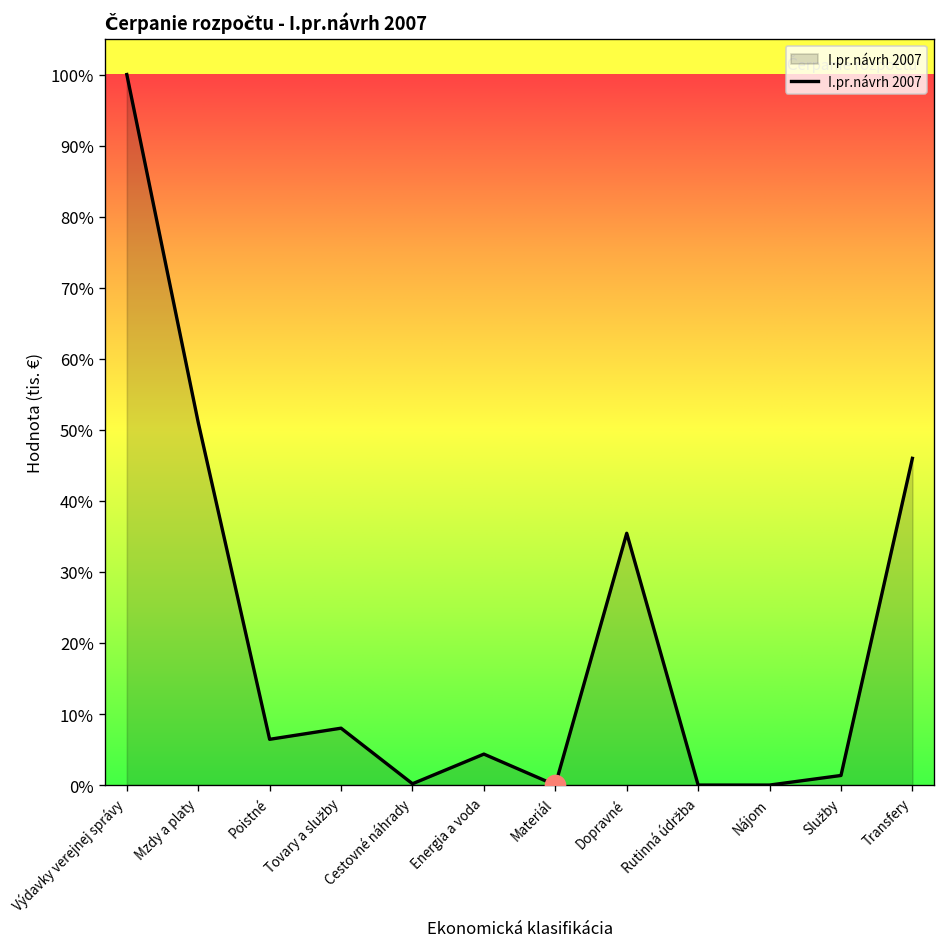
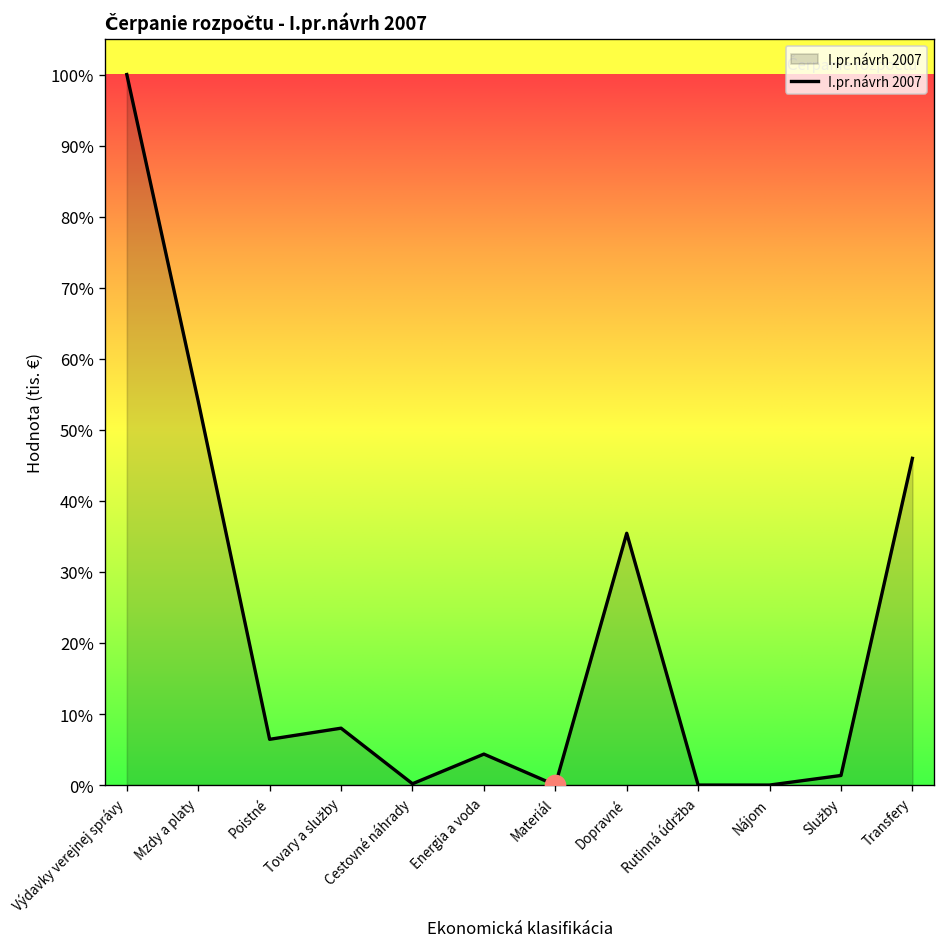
  {
    "I.pr.návrh 2007": {
      "Výdavky verejnej správy": "100%",
-     "Mzdy a platy": "51%",
+     "Mzdy a platy": "54%",
      "Poistné": "6%",
      "Tovary a služby": "8%",
      "Cestovné náhrady": "0%",
      "Energia a voda": "4%",
      "Dopravné": "35%",
      "Rutinná údržba": "0%",
      "Nájom": "0%",
      "Služby": "1%",
      "Transfery": "46%"
    }
  }
